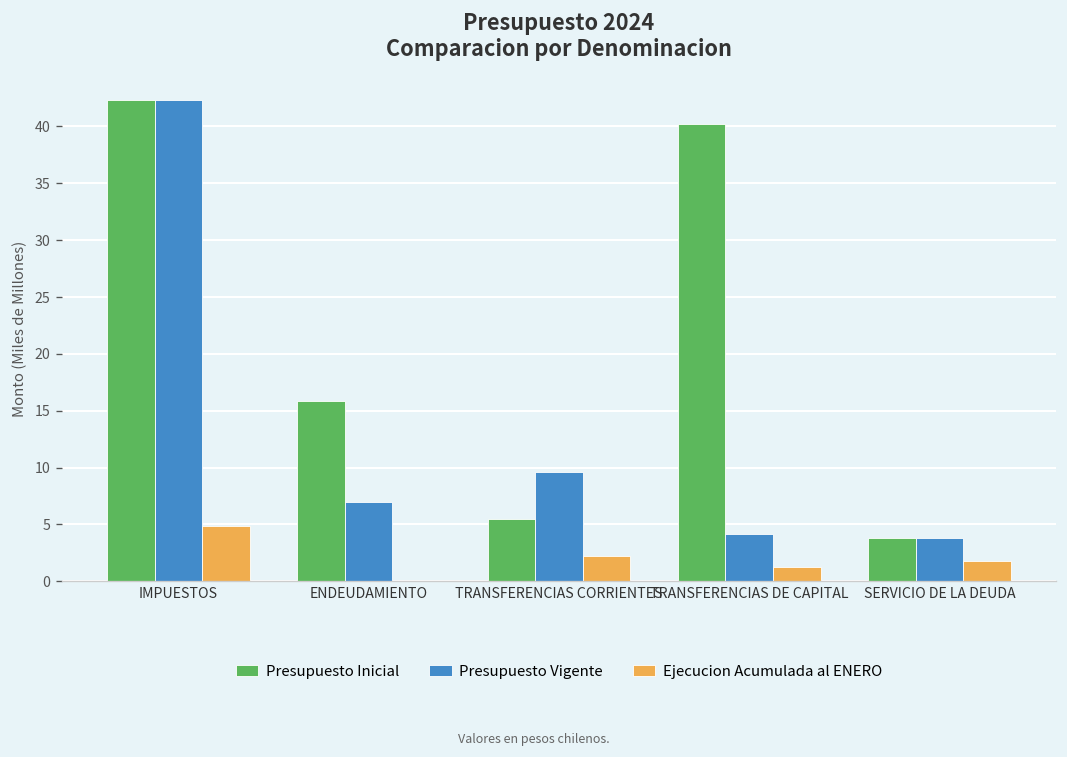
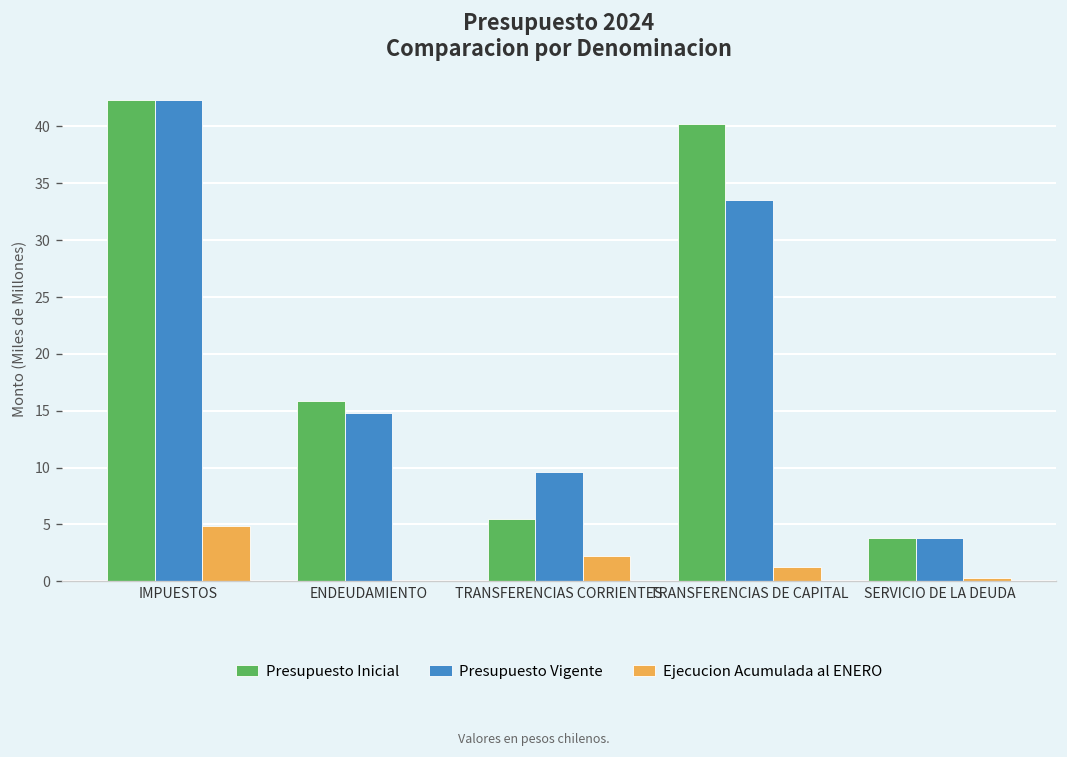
  {
    "Presupuesto Inicial": {
      "IMPUESTOS": 42,
      "ENDEUDAMIENTO": 16,
      "TRANSFERENCIAS CORRIENTES": 5,
      "TRANSFERENCIAS DE CAPITAL": 40,
      "SERVICIO DE LA DEUDA": 4
    },
    "Presupuesto Vigente": {
      "IMPUESTOS": 42,
-     "ENDEUDAMIENTO": 7,
+     "ENDEUDAMIENTO": 15,
      "TRANSFERENCIAS CORRIENTES": 10,
-     "TRANSFERENCIAS DE CAPITAL": 4,
+     "TRANSFERENCIAS DE CAPITAL": 33,
      "SERVICIO DE LA DEUDA": 4
    },
    "Ejecucion Acumulada al ENERO": {
      "IMPUESTOS": 5,
      "ENDEUDAMIENTO": 0,
      "TRANSFERENCIAS CORRIENTES": 2,
      "TRANSFERENCIAS DE CAPITAL": 1,
-     "SERVICIO DE LA DEUDA": 2
+     "SERVICIO DE LA DEUDA": 0
    }
  }
